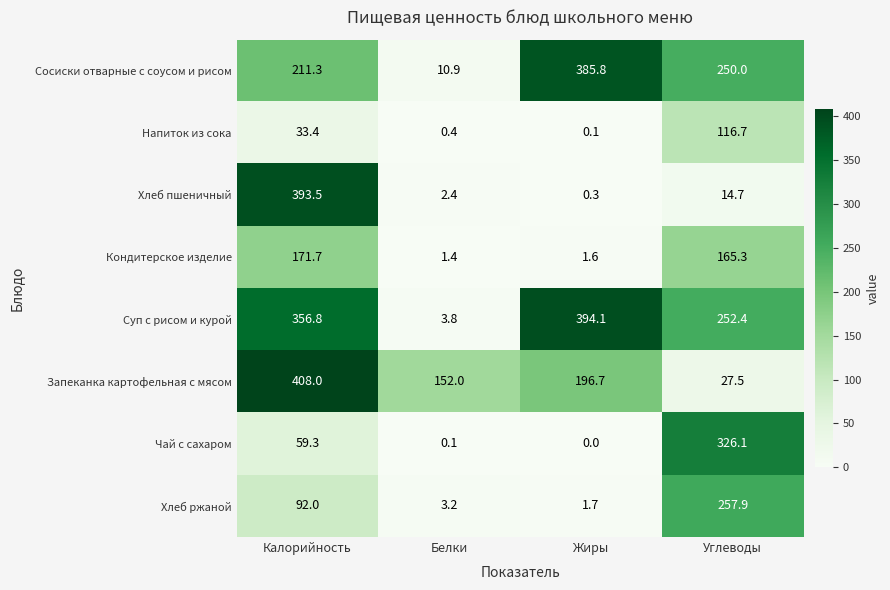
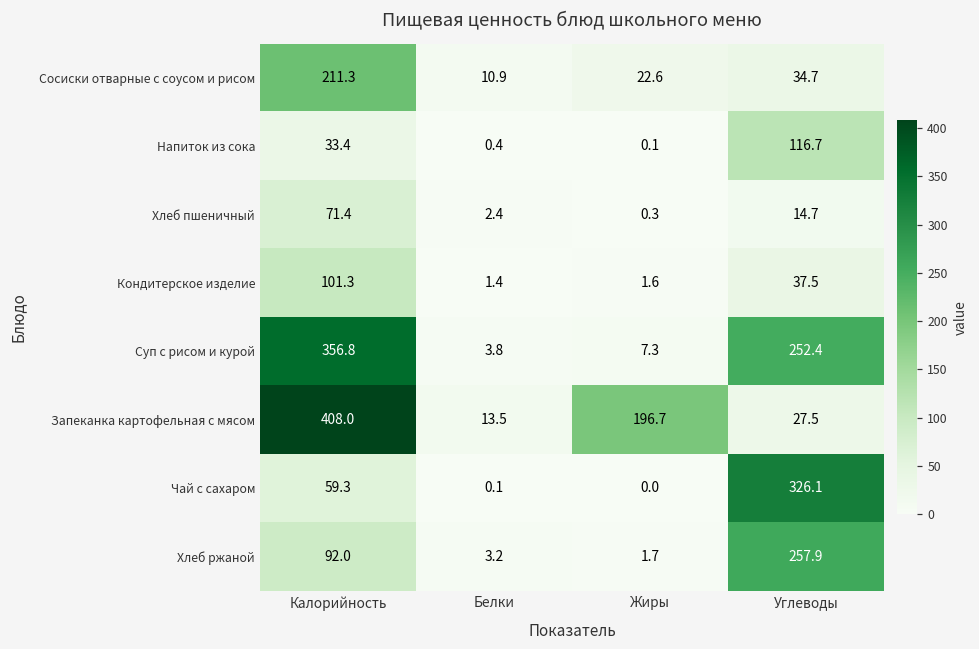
  {
    "Сосиски отварные с соусом и рисом": {
      "Калорийность": 211.3,
      "Белки": 10.9,
-     "Жиры": 385.8,
-     "Углеводы": 250.0
+     "Жиры": 22.6,
+     "Углеводы": 34.7
    },
    "Напиток из сока": {
      "Калорийность": 33.4,
      "Белки": 0.4,
      "Жиры": 0.1,
      "Углеводы": 116.7
    },
    "Хлеб пшеничный": {
-     "Калорийность": 393.5,
+     "Калорийность": 71.4,
      "Белки": 2.4,
      "Жиры": 0.3,
      "Углеводы": 14.7
    },
    "Кондитерское изделие": {
-     "Калорийность": 171.7,
+     "Калорийность": 101.3,
      "Белки": 1.4,
      "Жиры": 1.6,
-     "Углеводы": 165.3
+     "Углеводы": 37.5
    },
    "Суп с рисом и курой": {
      "Калорийность": 356.8,
      "Белки": 3.8,
-     "Жиры": 394.1,
+     "Жиры": 7.3,
      "Углеводы": 252.4
    },
    "Запеканка картофельная с мясом": {
      "Калорийность": 408.0,
-     "Белки": 152.0,
+     "Белки": 13.5,
      "Жиры": 196.7,
      "Углеводы": 27.5
    },
    "Чай с сахаром": {
      "Калорийность": 59.3,
      "Белки": 0.1,
      "Жиры": 0.0,
      "Углеводы": 326.1
    },
    "Хлеб ржаной": {
      "Калорийность": 92.0,
      "Белки": 3.2,
      "Жиры": 1.7,
      "Углеводы": 257.9
    }
  }
